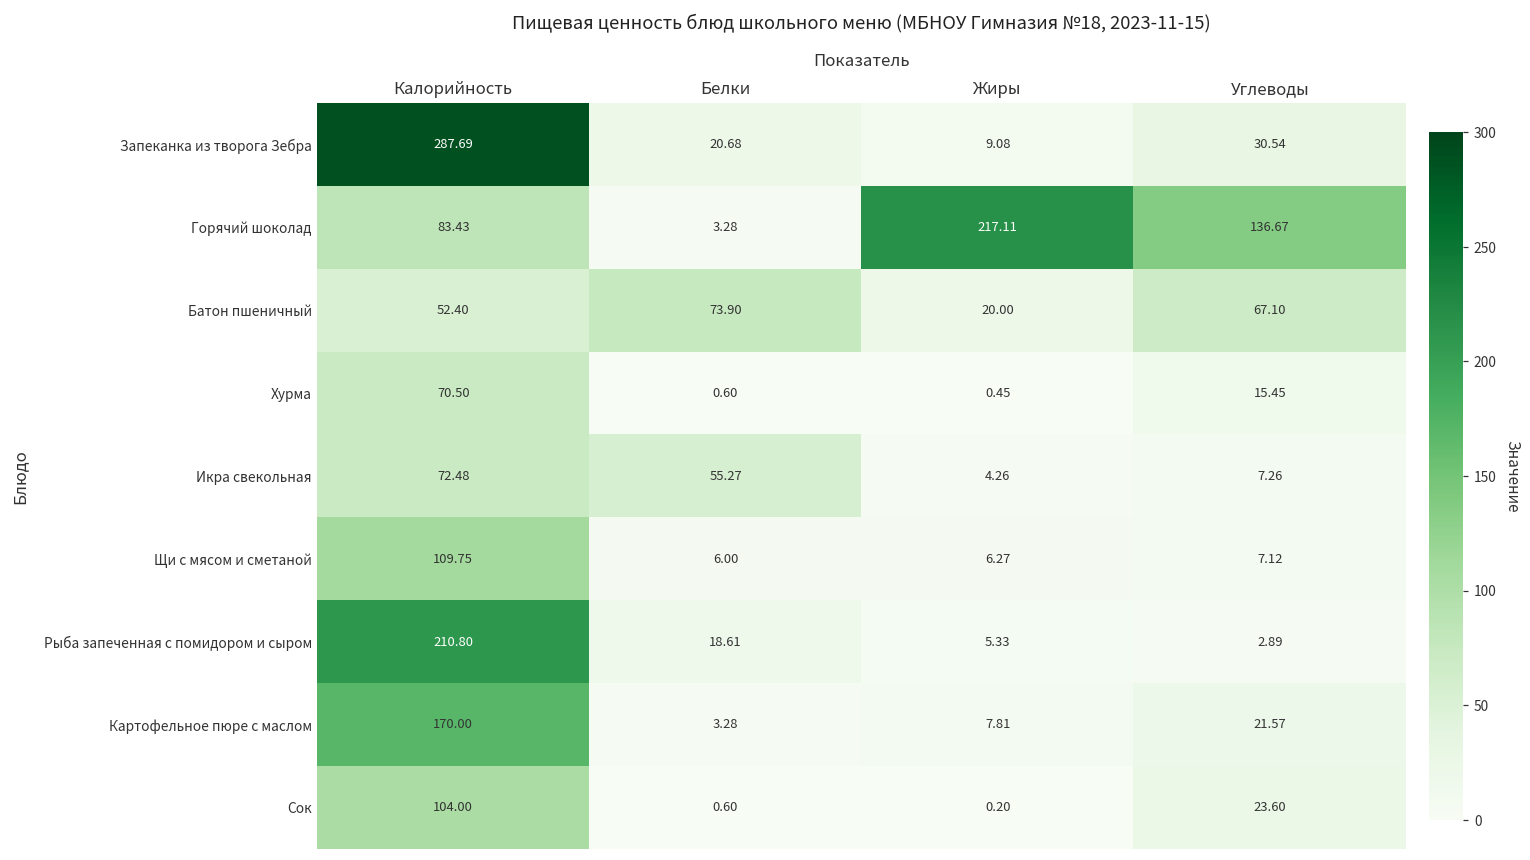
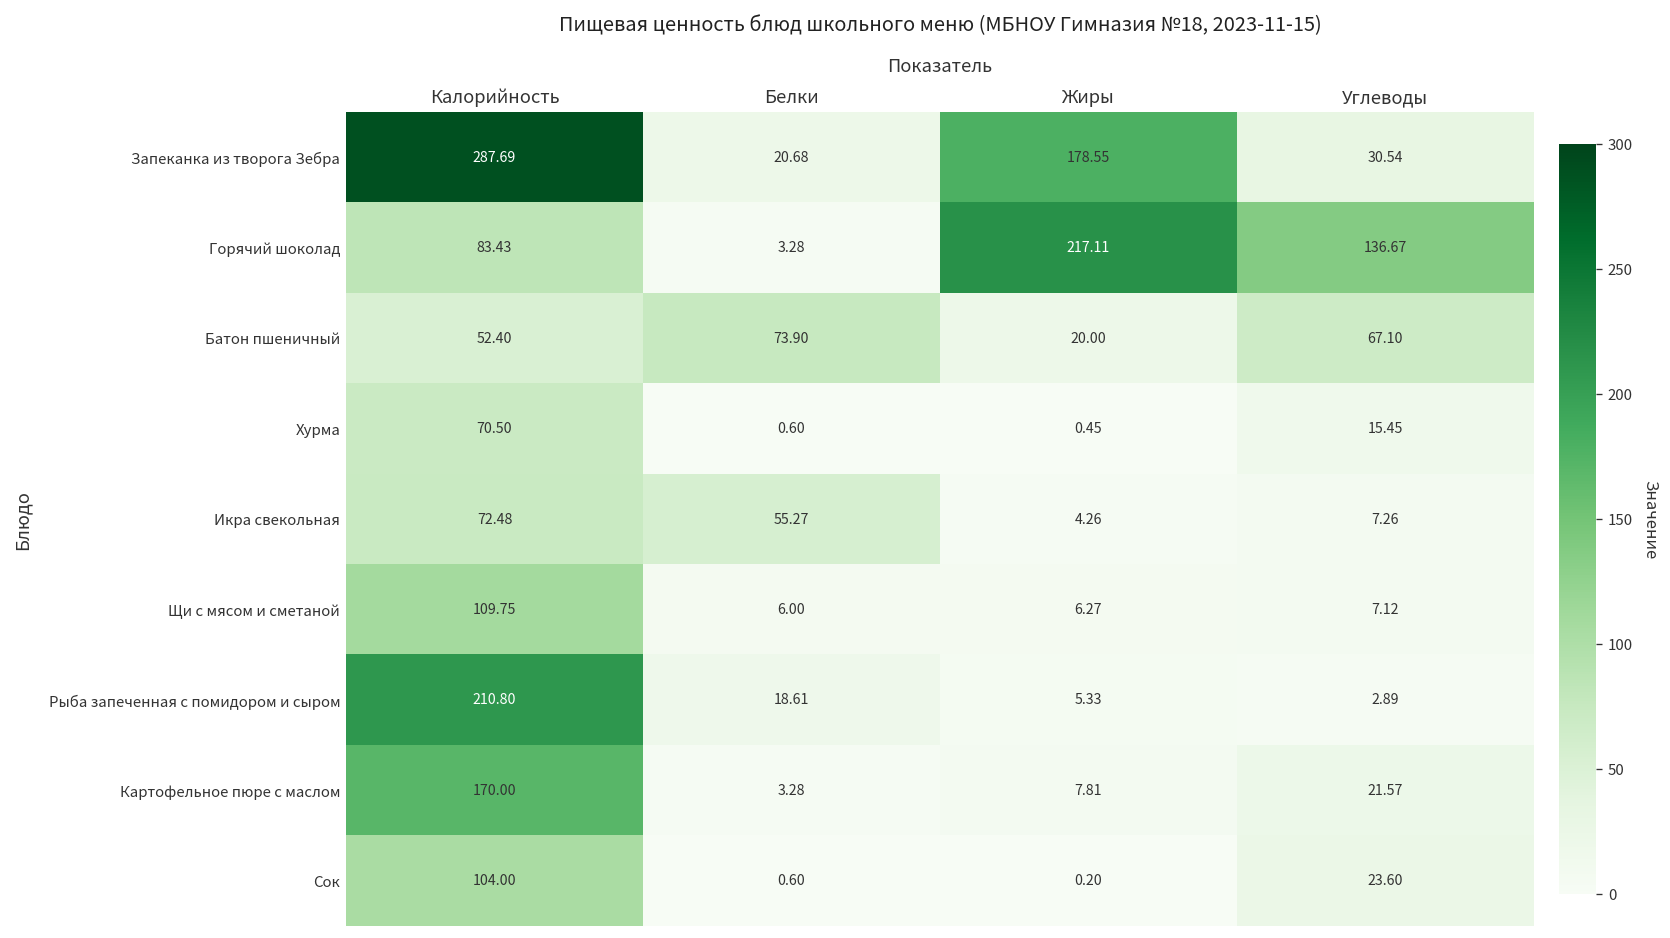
  {
    "Запеканка из творога Зебра": {
      "Калорийность": 287.69,
      "Белки": 20.68,
-     "Жиры": 9.08,
+     "Жиры": 178.55,
      "Углеводы": 30.54
    },
    "Горячий шоколад": {
      "Калорийность": 83.43,
      "Белки": 3.28,
      "Жиры": 217.11,
      "Углеводы": 136.67
    },
    "Батон пшеничный": {
      "Калорийность": 52.40,
      "Белки": 73.90,
      "Жиры": 20.00,
      "Углеводы": 67.10
    },
    "Хурма": {
      "Калорийность": 70.50,
      "Белки": 0.60,
      "Жиры": 0.45,
      "Углеводы": 15.45
    },
    "Икра свекольная": {
      "Калорийность": 72.48,
      "Белки": 55.27,
      "Жиры": 4.26,
      "Углеводы": 7.26
    },
    "Щи с мясом и сметаной": {
      "Калорийность": 109.75,
      "Белки": 6.00,
      "Жиры": 6.27,
      "Углеводы": 7.12
    },
    "Рыба запеченная с помидором и сыром": {
      "Калорийность": 210.80,
      "Белки": 18.61,
      "Жиры": 5.33,
      "Углеводы": 2.89
    },
    "Картофельное пюре с маслом": {
      "Калорийность": 170.00,
      "Белки": 3.28,
      "Жиры": 7.81,
      "Углеводы": 21.57
    },
    "Сок": {
      "Калорийность": 104.00,
      "Белки": 0.60,
      "Жиры": 0.20,
      "Углеводы": 23.60
    }
  }
